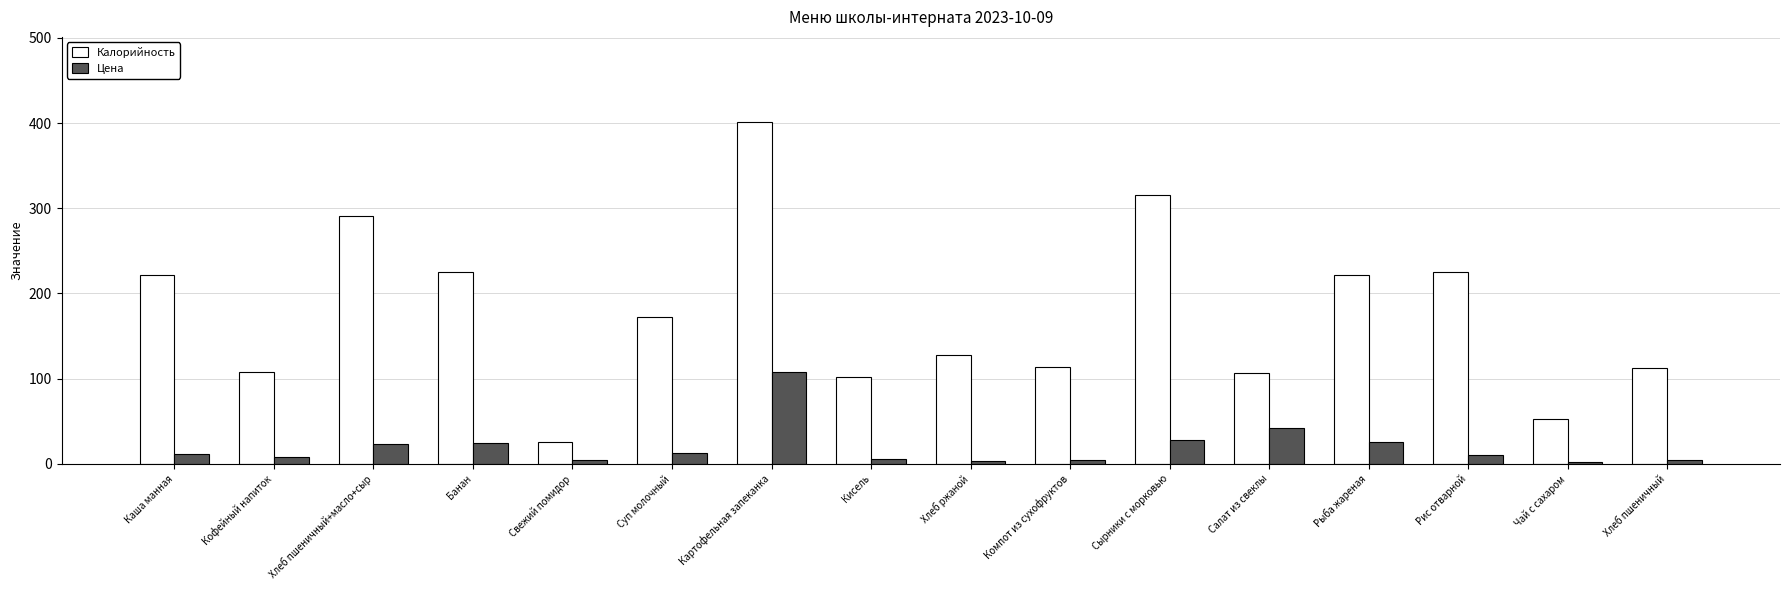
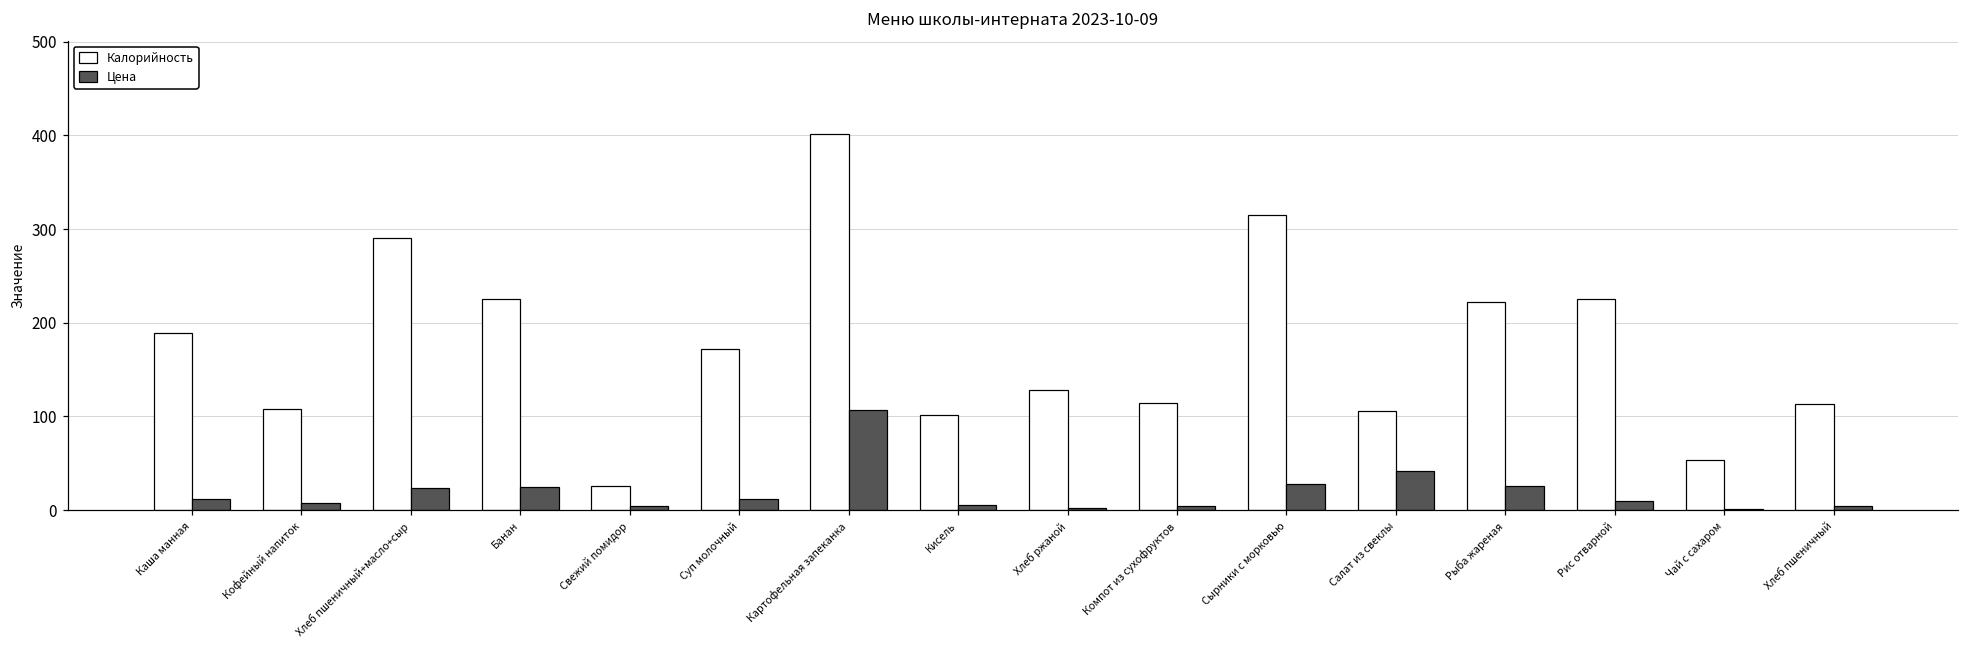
  {
    "Калорийность": {
-     "Каша манная": 220,
+     "Каша манная": 190,
      "Кофейный напиток": 110,
      "Хлеб пшеничный+масло+сыр": 290,
      "Банан": 230,
      "Свежий помидор": 30,
      "Суп молочный": 170,
      "Картофельная запеканка": 400,
      "Кисель": 100,
      "Хлеб ржаной": 130,
      "Компот из сухофруктов": 110,
      "Сырники с морковью": 320,
      "Салат из свеклы": 110,
      "Рыба жареная": 220,
      "Рис отварной": 230,
      "Чай с сахаром": 50,
      "Хлеб пшеничный": 110
    },
    "Цена": {
      "Каша манная": 10,
      "Кофейный напиток": 10,
      "Хлеб пшеничный+масло+сыр": 20,
      "Банан": 20,
      "Свежий помидор": 0,
      "Суп молочный": 10,
      "Картофельная запеканка": 110,
      "Кисель": 10,
      "Компот из сухофруктов": 0,
      "Сырники с морковью": 30,
      "Салат из свеклы": 40,
      "Рыба жареная": 30,
      "Рис отварной": 10,
      "Хлеб пшеничный": 0
    }
  }
